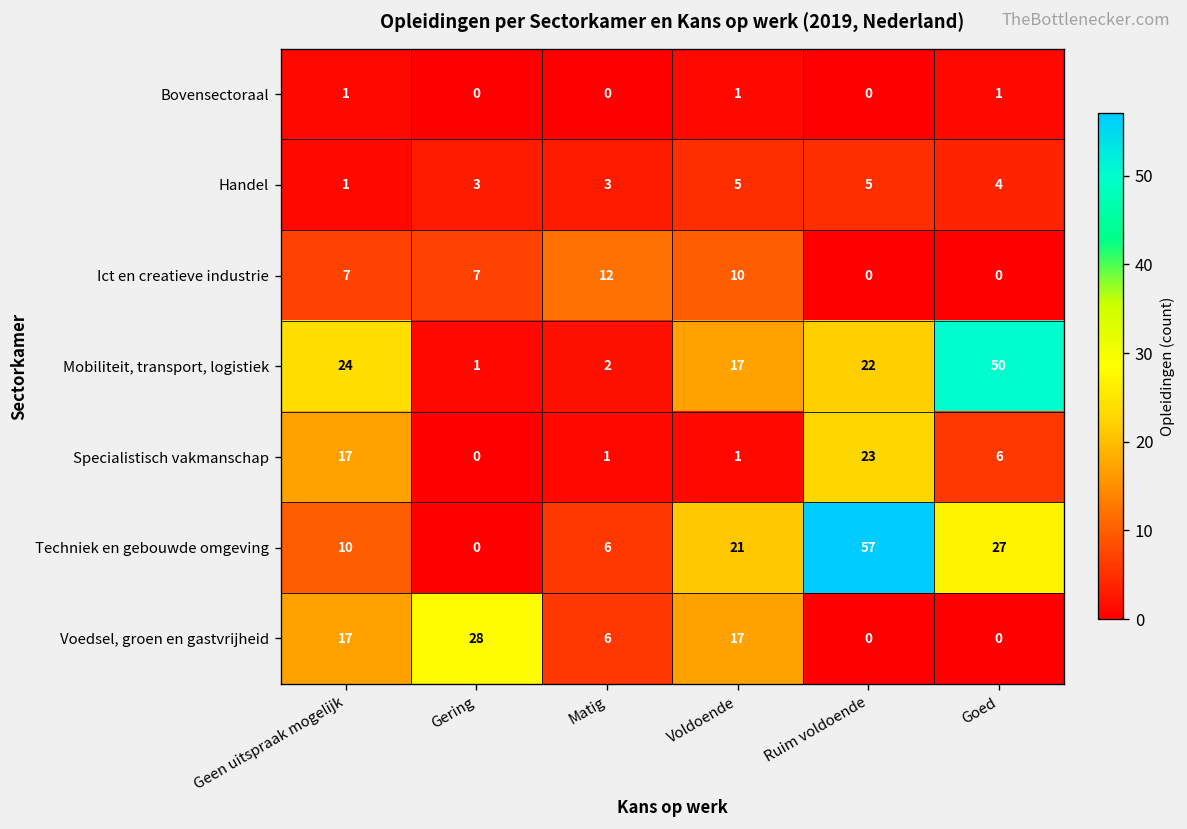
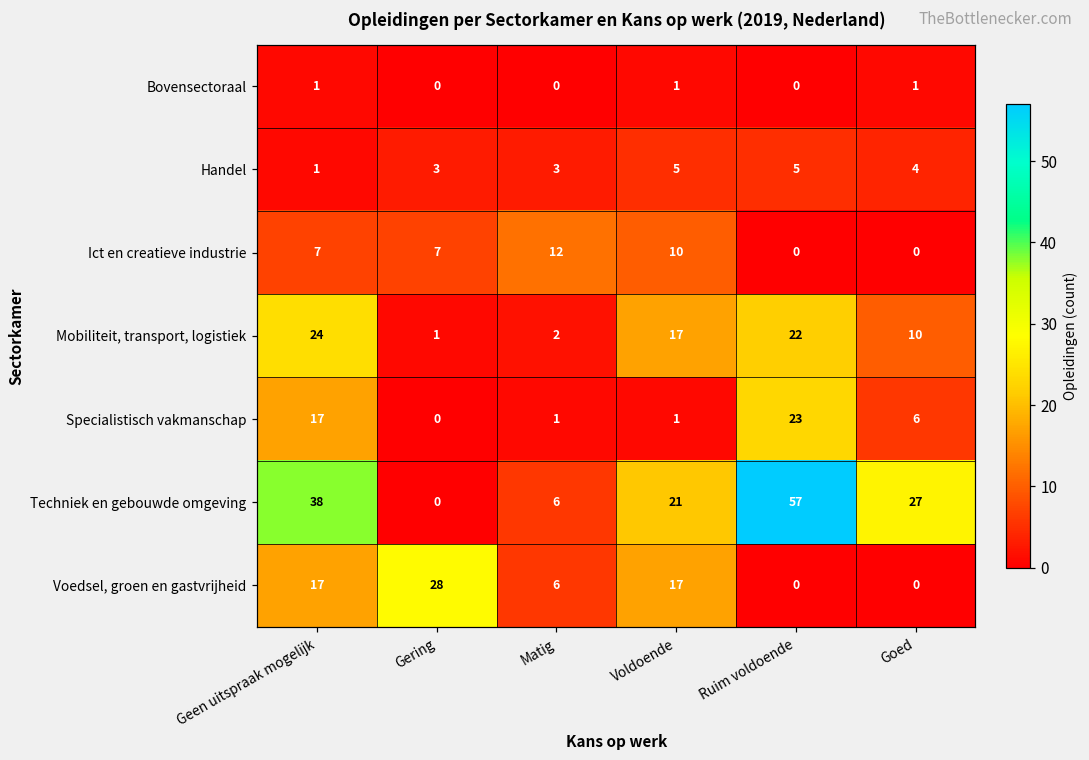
  {
    "Bovensectoraal": {
      "Geen uitspraak mogelijk": 1,
      "Gering": 0,
      "Matig": 0,
      "Voldoende": 1,
      "Ruim voldoende": 0,
      "Goed": 1
    },
    "Handel": {
      "Geen uitspraak mogelijk": 1,
      "Gering": 3,
      "Matig": 3,
      "Voldoende": 5,
      "Ruim voldoende": 5,
      "Goed": 4
    },
    "Ict en creatieve industrie": {
      "Geen uitspraak mogelijk": 7,
      "Gering": 7,
      "Matig": 12,
      "Voldoende": 10,
      "Ruim voldoende": 0,
      "Goed": 0
    },
    "Mobiliteit, transport, logistiek": {
      "Geen uitspraak mogelijk": 24,
      "Gering": 1,
      "Matig": 2,
      "Voldoende": 17,
      "Ruim voldoende": 22,
-     "Goed": 50
+     "Goed": 10
    },
    "Specialistisch vakmanschap": {
      "Geen uitspraak mogelijk": 17,
      "Gering": 0,
      "Matig": 1,
      "Voldoende": 1,
      "Ruim voldoende": 23,
      "Goed": 6
    },
    "Techniek en gebouwde omgeving": {
-     "Geen uitspraak mogelijk": 10,
+     "Geen uitspraak mogelijk": 38,
      "Gering": 0,
      "Matig": 6,
      "Voldoende": 21,
      "Ruim voldoende": 57,
      "Goed": 27
    },
    "Voedsel, groen en gastvrijheid": {
      "Geen uitspraak mogelijk": 17,
      "Gering": 28,
      "Matig": 6,
      "Voldoende": 17,
      "Ruim voldoende": 0,
      "Goed": 0
    }
  }
